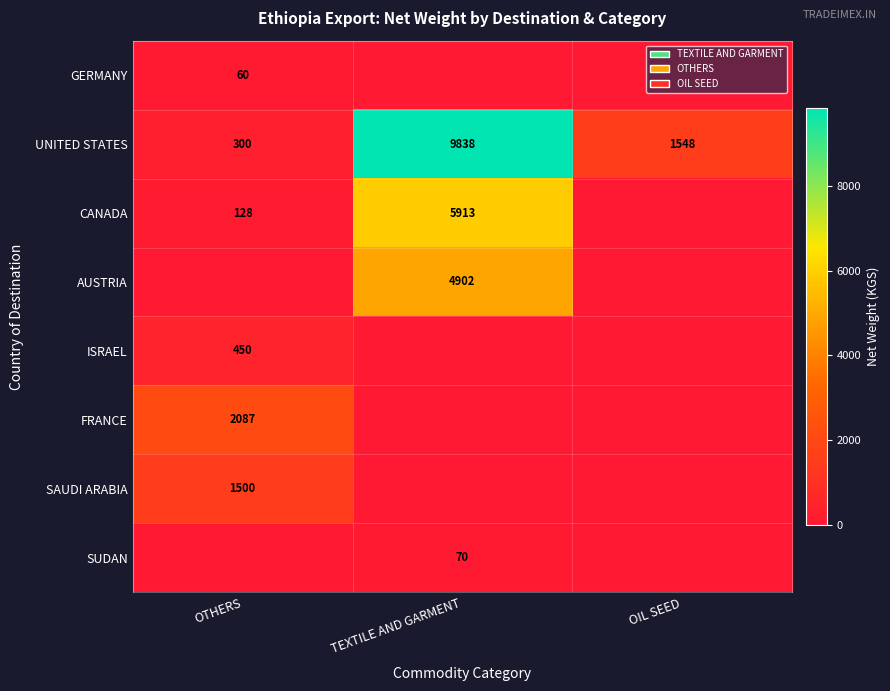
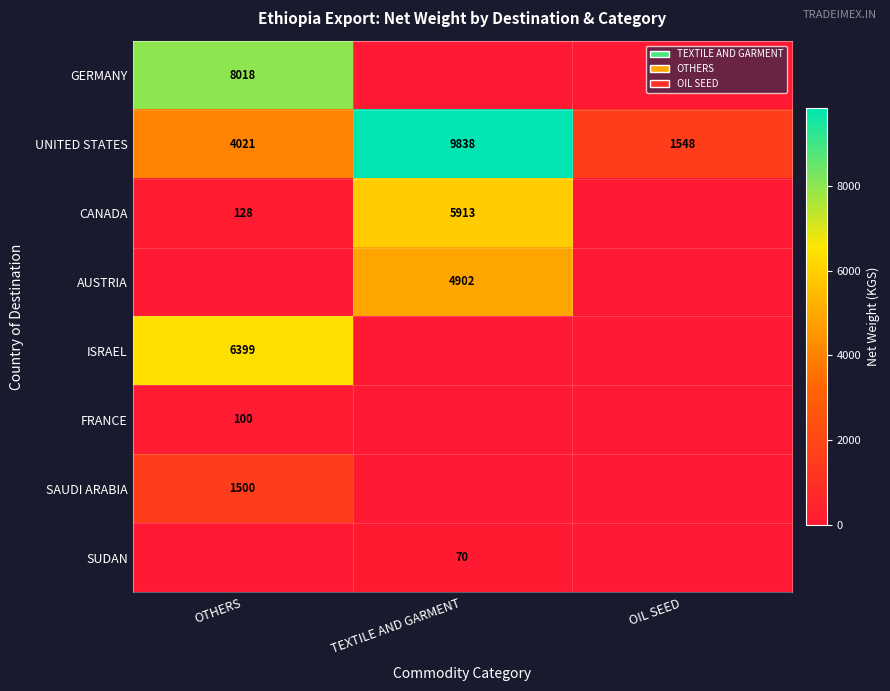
  {
    "GERMANY": {
-     "OTHERS": 60
+     "OTHERS": 8018
    },
    "UNITED STATES": {
-     "OTHERS": 300,
+     "OTHERS": 4021,
      "TEXTILE AND GARMENT": 9838,
      "OIL SEED": 1548
    },
    "CANADA": {
      "OTHERS": 128,
      "TEXTILE AND GARMENT": 5913
    },
    "AUSTRIA": {
      "TEXTILE AND GARMENT": 4902
    },
    "ISRAEL": {
-     "OTHERS": 450
+     "OTHERS": 6399
    },
    "FRANCE": {
-     "OTHERS": 2087
+     "OTHERS": 100
    },
    "SAUDI ARABIA": {
      "OTHERS": 1500
    },
    "SUDAN": {
      "TEXTILE AND GARMENT": 70
    }
  }
